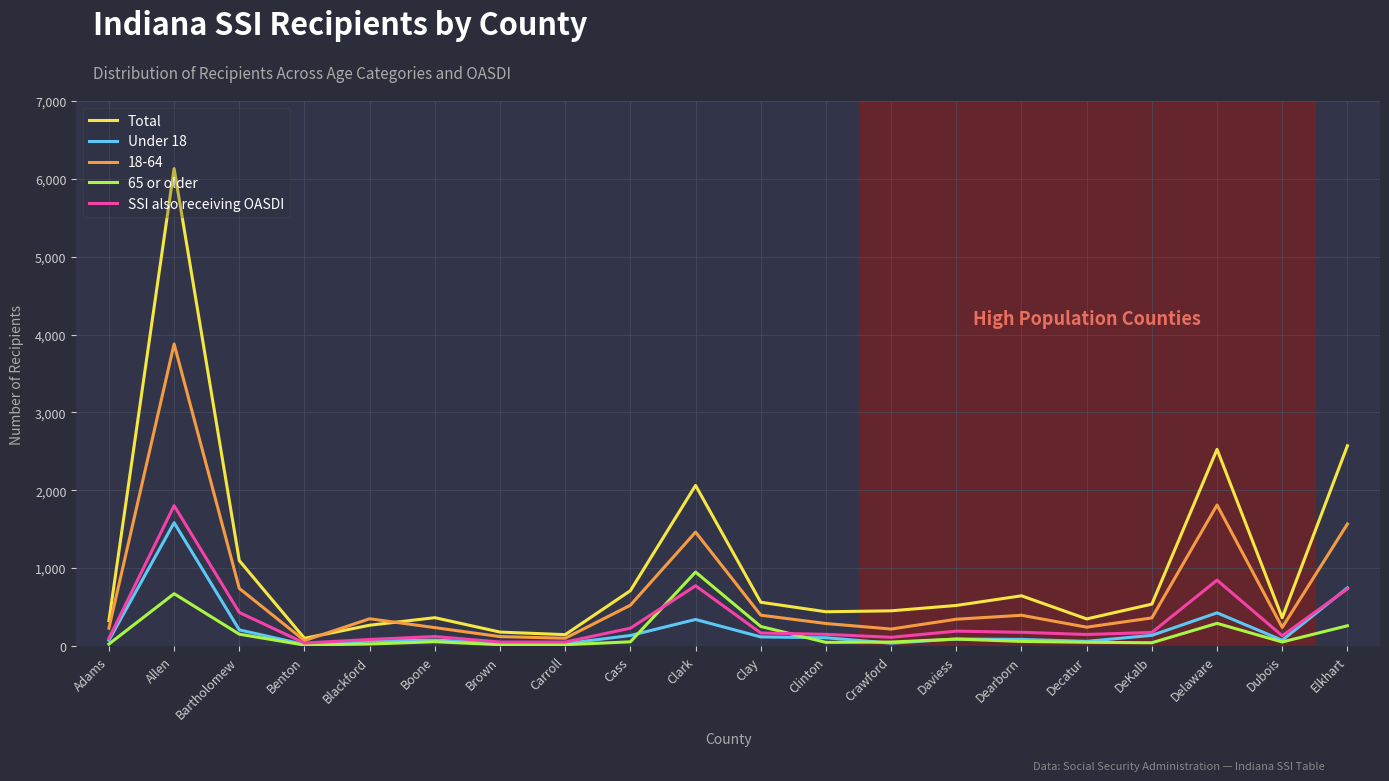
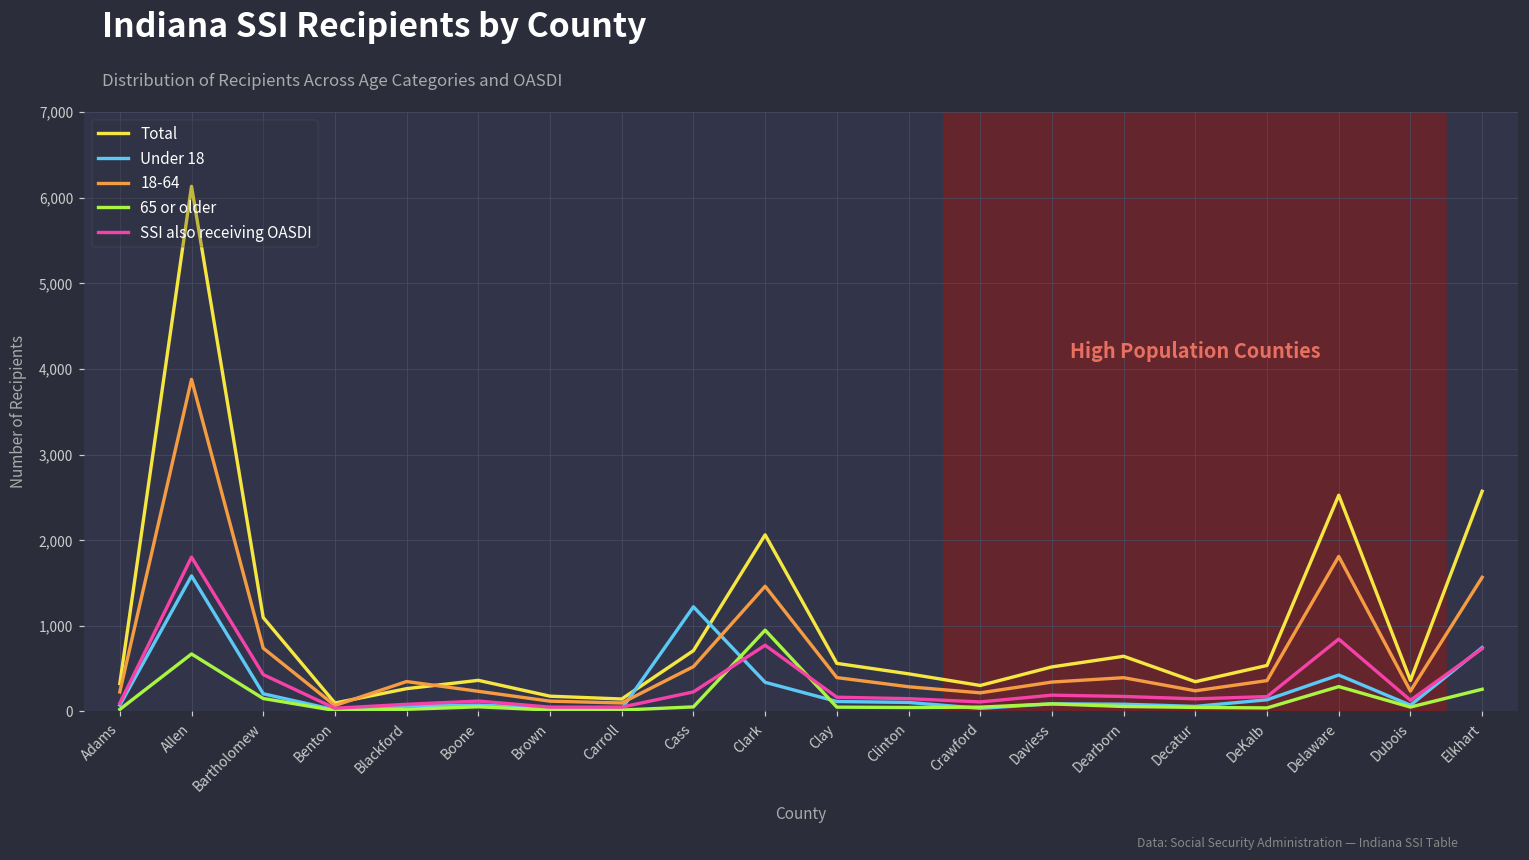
  {
    "Total": {
      "Adams": "300",
      "Bartholomew": "1,100",
      "Blackford": "300",
      "Boone": "400",
      "Brown": "200",
      "Carroll": "100",
      "Cass": "700",
      "Clark": "2,100",
      "Clay": "600",
      "Clinton": "400",
-     "Crawford": "500",
+     "Crawford": "300",
      "Daviess": "500",
      "Dearborn": "600",
      "Decatur": "300",
      "DeKalb": "500",
      "Delaware": "2,500",
      "Dubois": "400",
      "Elkhart": "2,600"
    },
    "Under 18": {
      "Allen": "1,600",
      "Bartholomew": "200",
-     "Cass": "100",
+     "Cass": "1,200",
      "Clark": "300",
      "Clay": "100",
      "Clinton": "100",
      "DeKalb": "100",
      "Delaware": "400"
    },
    "18-64": {
      "Adams": "200",
      "Allen": "3,900",
      "Bartholomew": "700",
      "Blackford": "300",
      "Boone": "200",
      "Brown": "100",
      "Carroll": "100",
      "Cass": "500",
      "Clark": "1,500",
      "Clay": "400",
      "Clinton": "300",
      "Crawford": "200",
      "Daviess": "300",
      "Dearborn": "400",
      "Decatur": "200",
      "DeKalb": "400",
      "Delaware": "1,800",
      "Dubois": "200",
      "Elkhart": "1,600"
    },
    "65 or older": {
      "Adams": "0",
      "Allen": "700",
      "Bartholomew": "200",
      "Blackford": "0",
      "Cass": "100",
      "Clark": "900",
-     "Clay": "300",
+     "Clay": "100",
      "Clinton": "0",
      "DeKalb": "0",
      "Delaware": "300",
      "Elkhart": "300"
    },
    "SSI also receiving OASDI": {
      "Allen": "1,800",
      "Bartholomew": "400",
      "Boone": "100",
      "Cass": "200",
      "Clark": "800",
      "Clay": "200",
      "Clinton": "100",
      "Crawford": "100",
      "Daviess": "200",
      "Dearborn": "200",
      "Decatur": "100",
      "DeKalb": "200",
      "Delaware": "800",
      "Dubois": "100"
    }
  }
